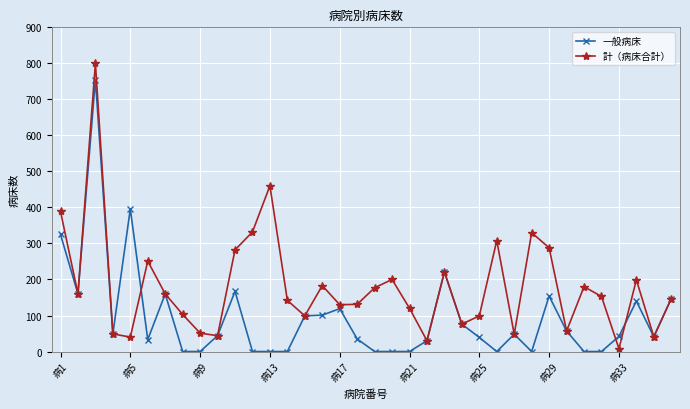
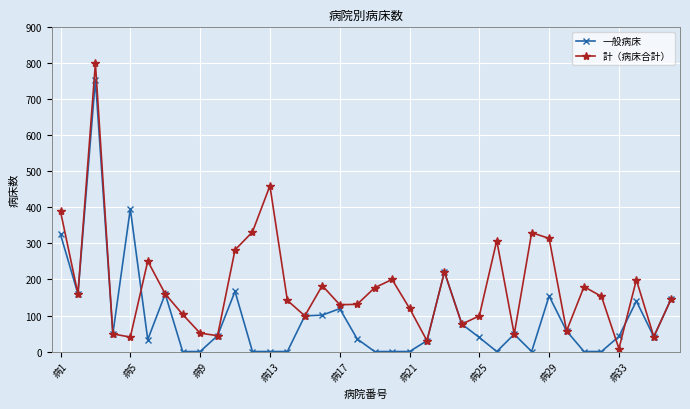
  {
    "一般病床": {
      "病1": 330,
      "病5": 400,
      "病9": 0,
      "病13": 0,
      "病17": 120,
      "病21": 0,
      "病25": 40,
      "病29": 150,
      "病33": 40
    },
    "計（病床合計）": {
      "病1": 390,
      "病5": 40,
      "病9": 50,
      "病13": 460,
      "病17": 130,
      "病21": 120,
      "病25": 100,
-     "病29": 290,
+     "病29": 310,
      "病33": 10
    }
  }
